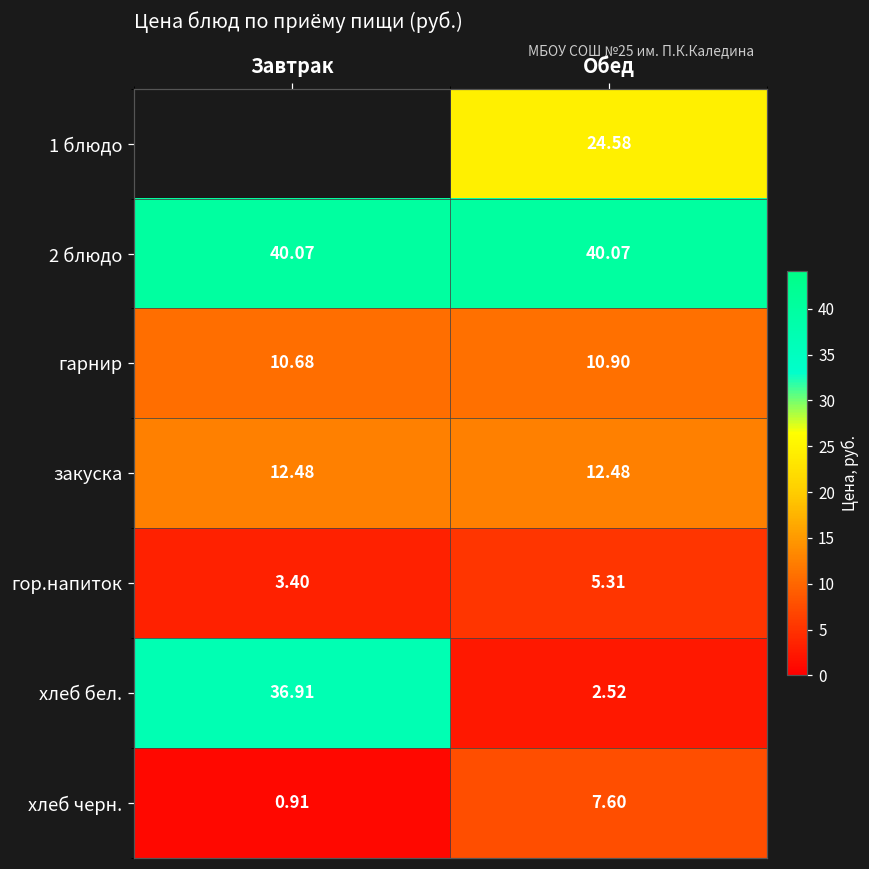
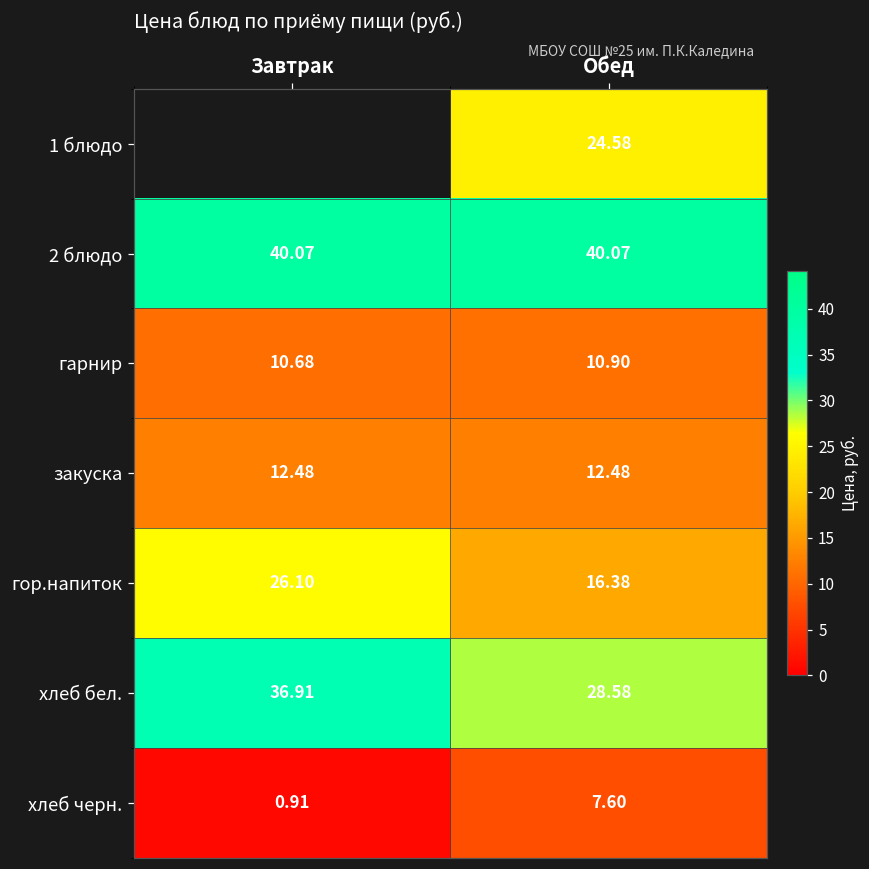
  {
    "1 блюдо": {
      "Обед": 24.58
    },
    "2 блюдо": {
      "Завтрак": 40.07,
      "Обед": 40.07
    },
    "гарнир": {
      "Завтрак": 10.68,
      "Обед": 10.90
    },
    "закуска": {
      "Завтрак": 12.48,
      "Обед": 12.48
    },
    "гор.напиток": {
-     "Завтрак": 3.40,
-     "Обед": 5.31
+     "Завтрак": 26.10,
+     "Обед": 16.38
    },
    "хлеб бел.": {
      "Завтрак": 36.91,
-     "Обед": 2.52
+     "Обед": 28.58
    },
    "хлеб черн.": {
      "Завтрак": 0.91,
      "Обед": 7.60
    }
  }
